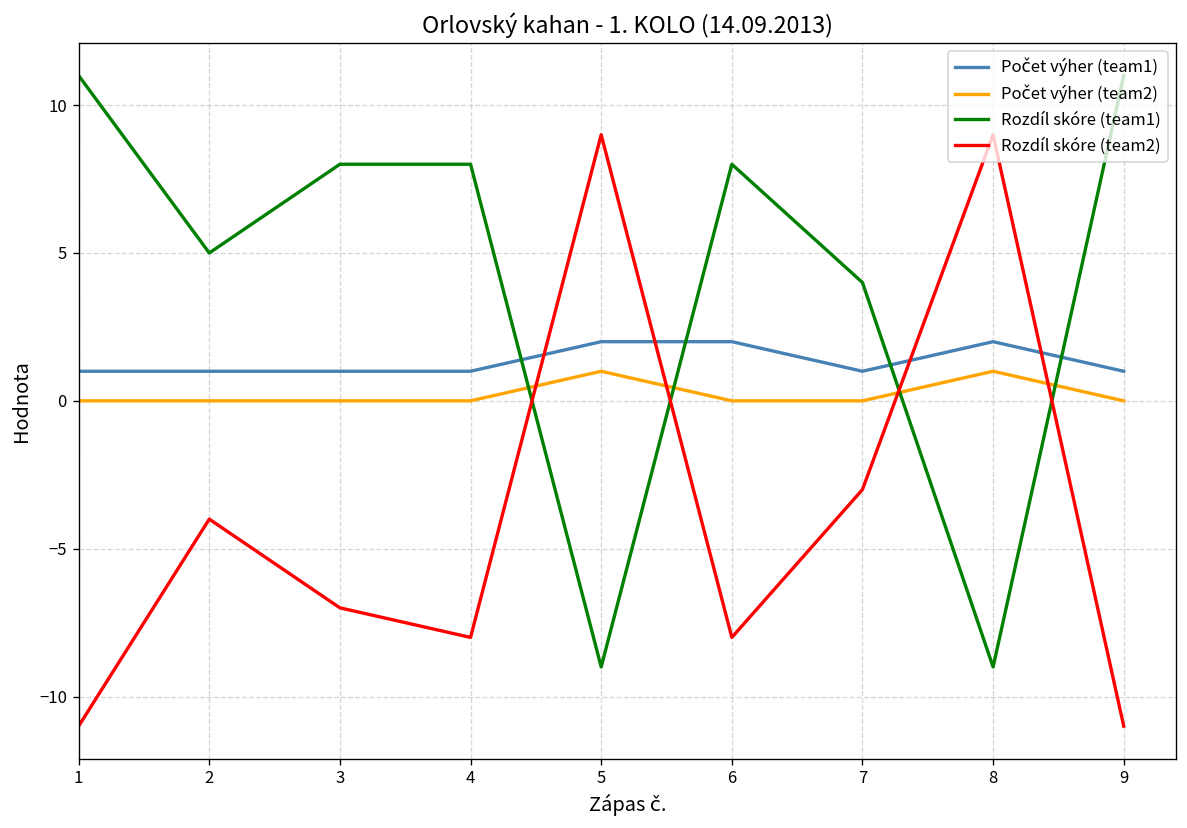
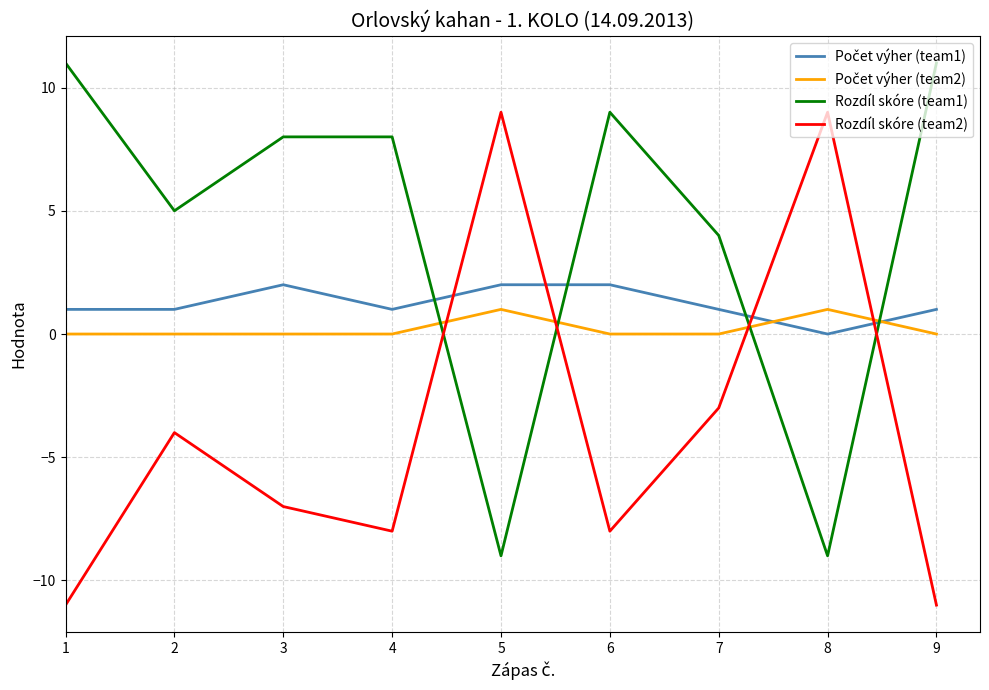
  {
    "Počet výher (team1)": {
      "1": 1,
      "2": 1,
-     "3": 1,
+     "3": 2,
      "4": 1,
      "5": 2,
      "6": 2,
      "7": 1,
-     "8": 2,
+     "8": 0,
      "9": 1
    },
    "Počet výher (team2)": {
      "1": 0,
      "2": 0,
      "3": 0,
      "4": 0,
      "5": 1,
      "6": 0,
      "7": 0,
      "8": 1,
      "9": 0
    },
    "Rozdíl skóre (team1)": {
      "1": 11,
      "2": 5,
      "3": 8,
      "4": 8,
      "5": -9,
-     "6": 8,
+     "6": 9,
      "7": 4,
      "8": -9
    },
    "Rozdíl skóre (team2)": {
      "1": -11,
      "2": -4,
      "3": -7,
      "4": -8,
      "5": 9,
      "6": -8,
      "7": -3,
      "9": -11
    }
  }
